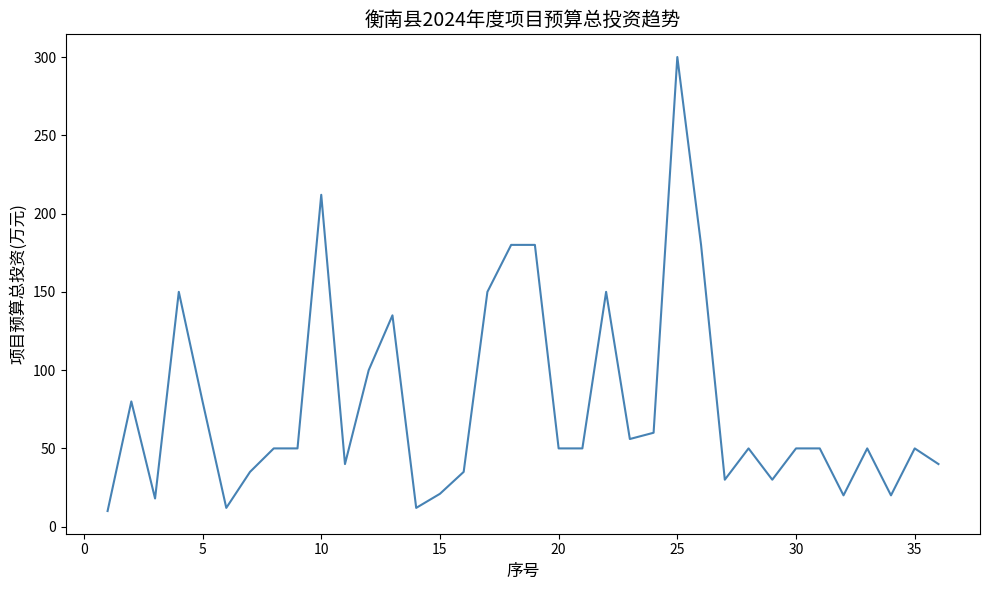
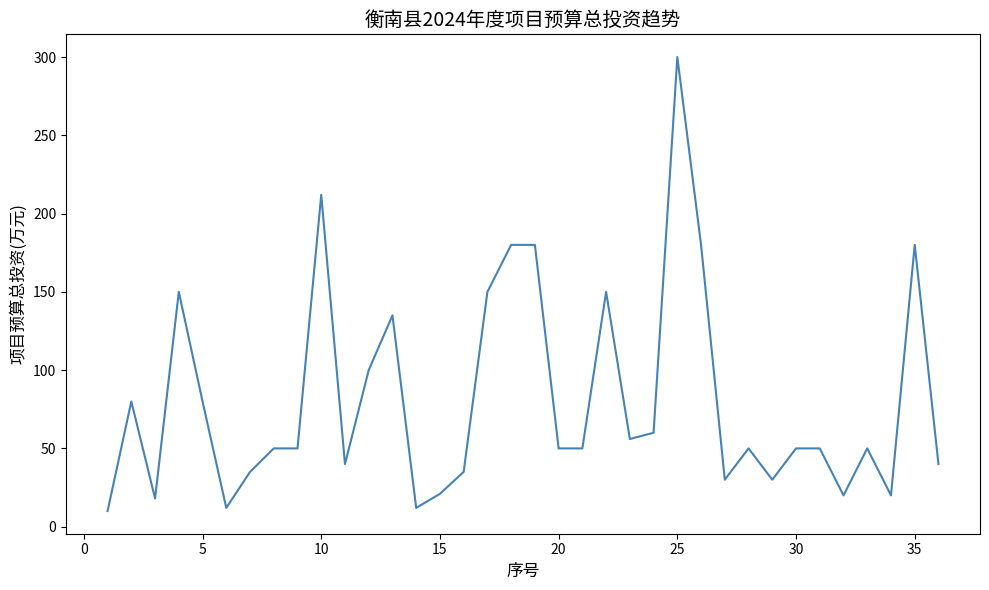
  {
    "5": 80,
    "10": 212,
    "15": 21,
    "20": 50,
    "25": 300,
    "30": 50,
-   "35": 50
+   "35": 180
  }
